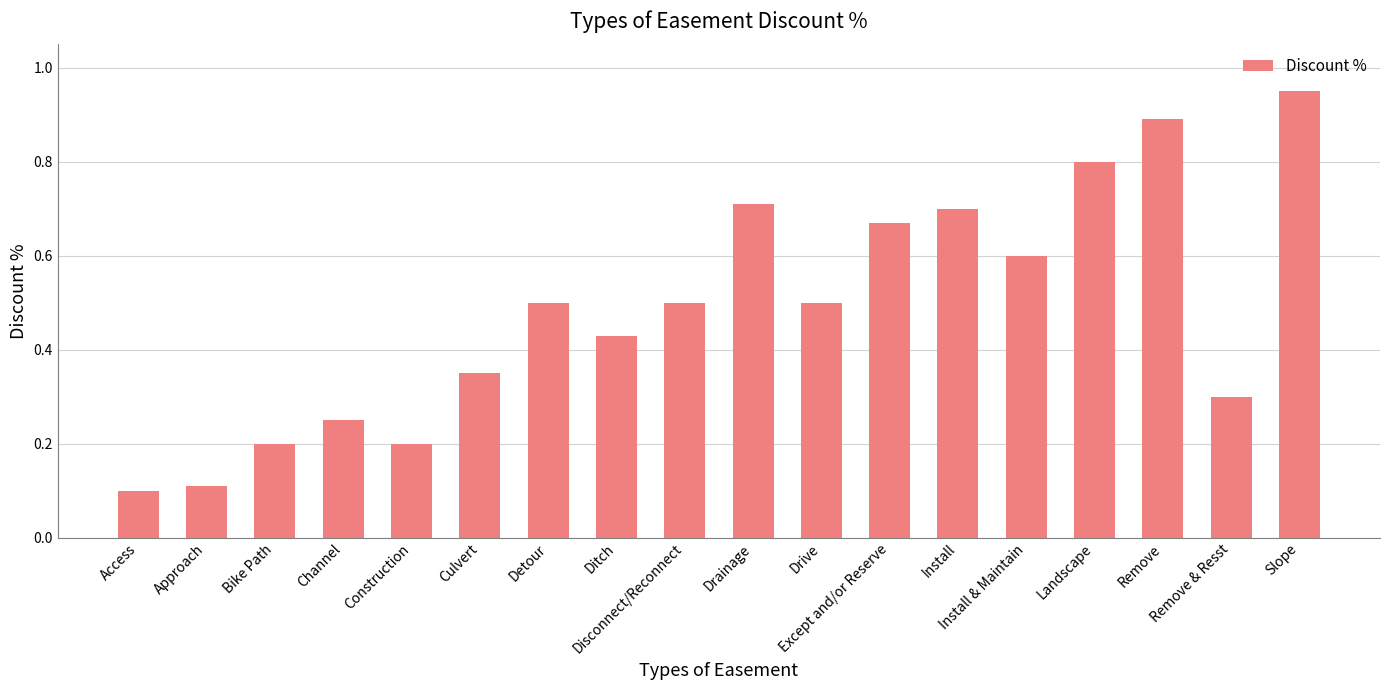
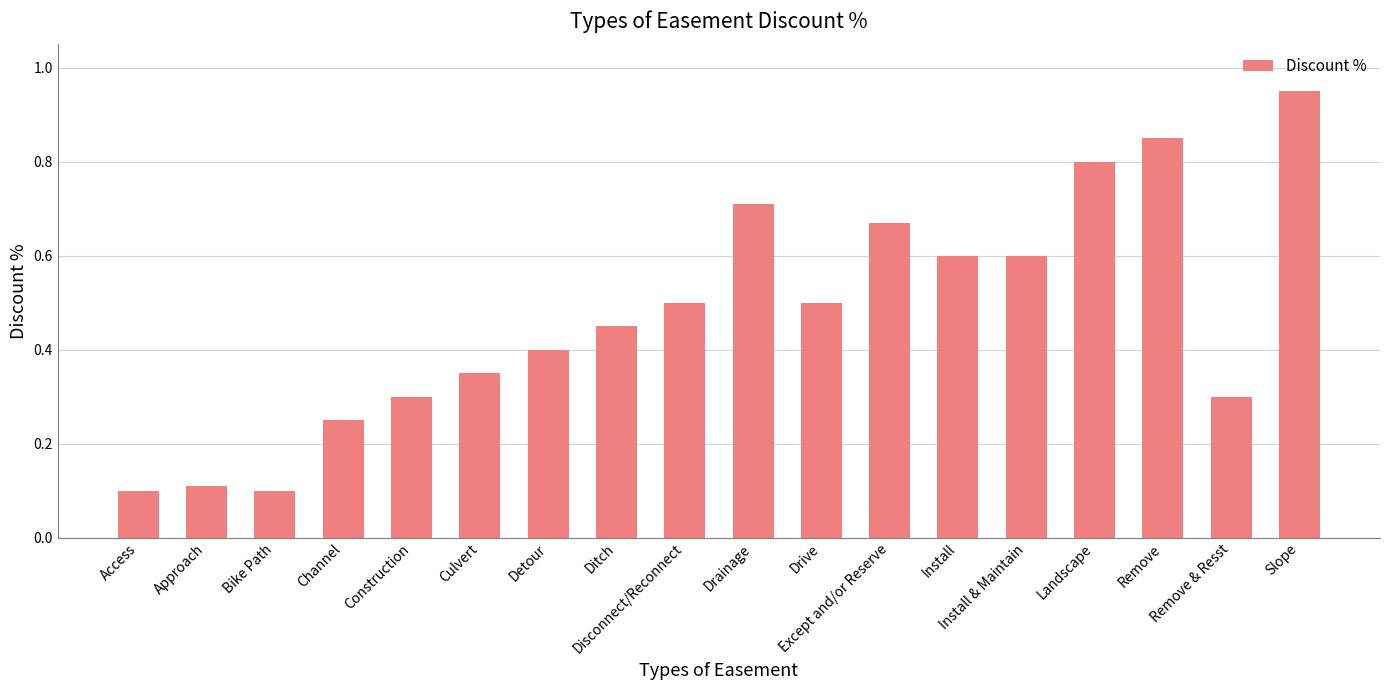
  {
    "Access": 0.10,
    "Approach": 0.11,
-   "Bike Path": 0.2,
+   "Bike Path": 0.1,
    "Channel": 0.25,
-   "Construction": 0.2,
+   "Construction": 0.3,
    "Culvert": 0.35,
-   "Detour": 0.5,
-   "Ditch": 0.43,
+   "Detour": 0.4,
+   "Ditch": 0.45,
    "Disconnect/Reconnect": 0.50,
    "Drainage": 0.71,
    "Drive": 0.50,
    "Except and/or Reserve": 0.67,
-   "Install": 0.7,
+   "Install": 0.6,
    "Install & Maintain": 0.60,
    "Landscape": 0.80,
-   "Remove": 0.89,
+   "Remove": 0.85,
    "Remove & Resst": 0.30,
    "Slope": 0.95
  }
